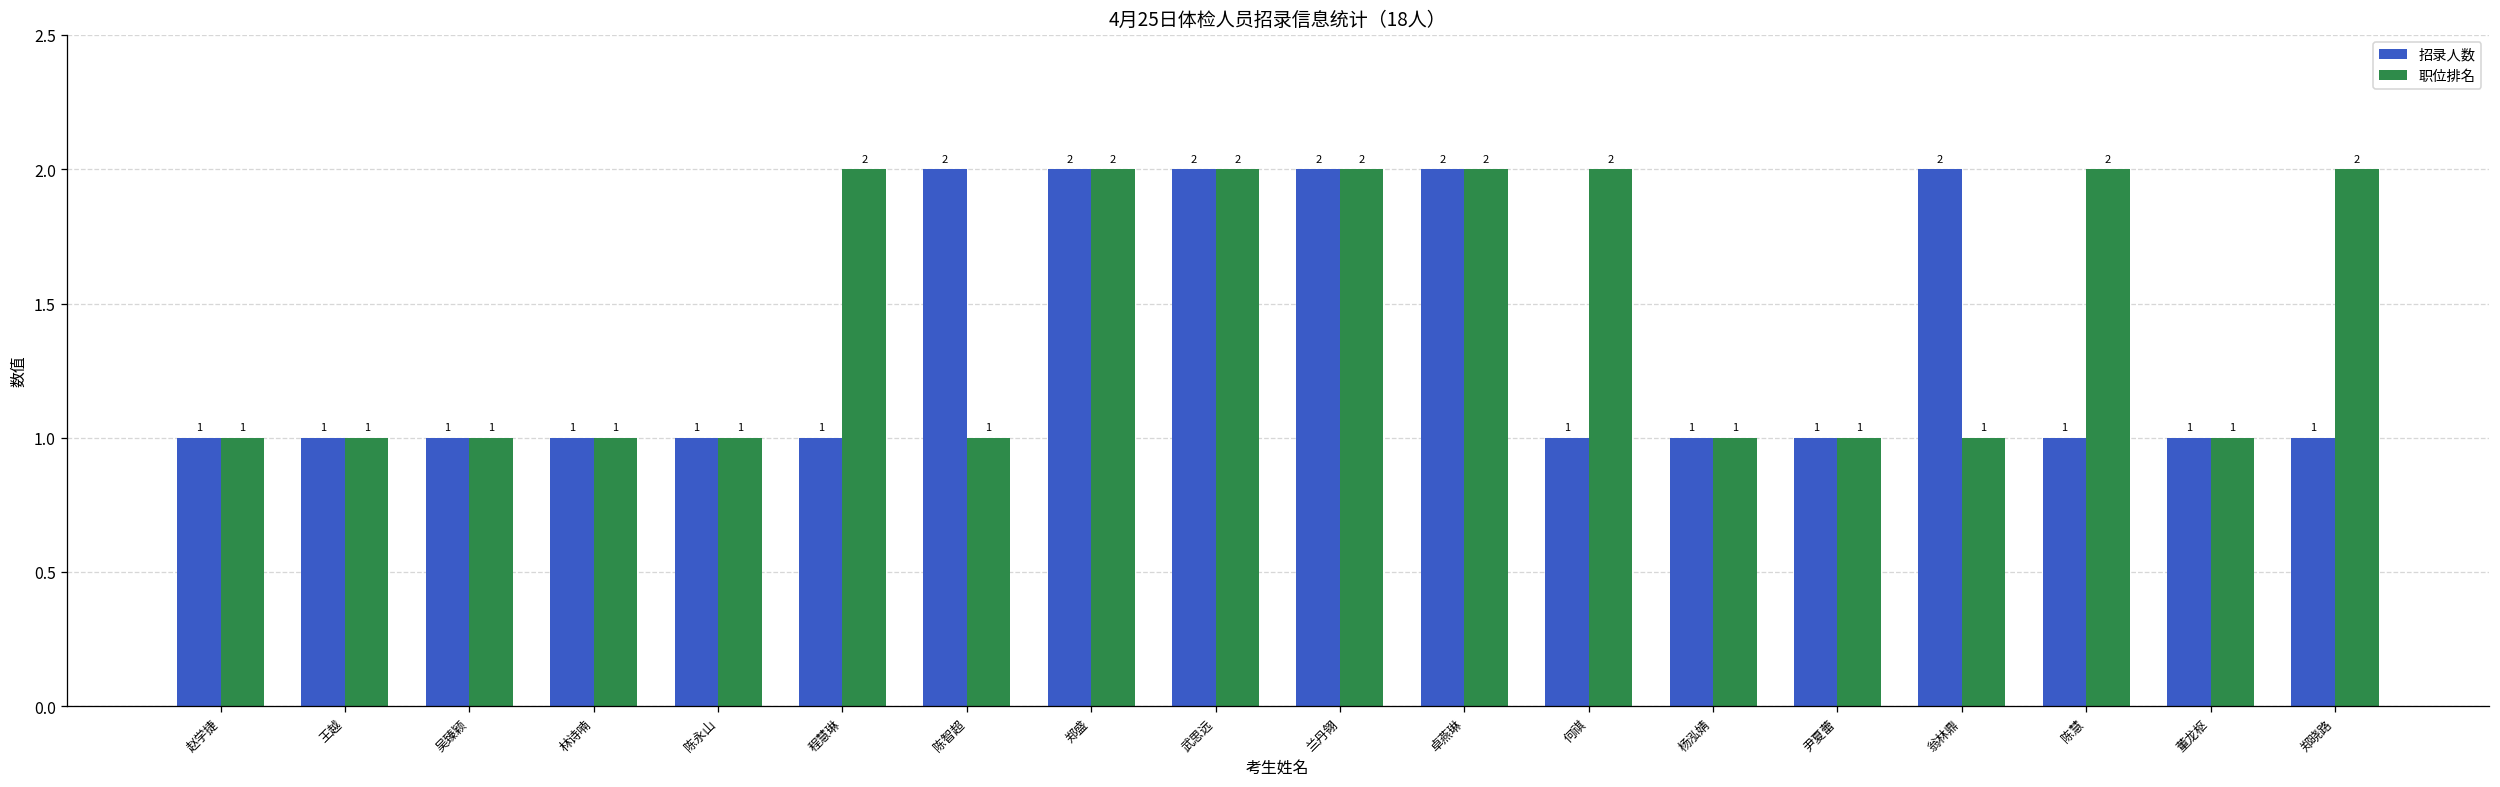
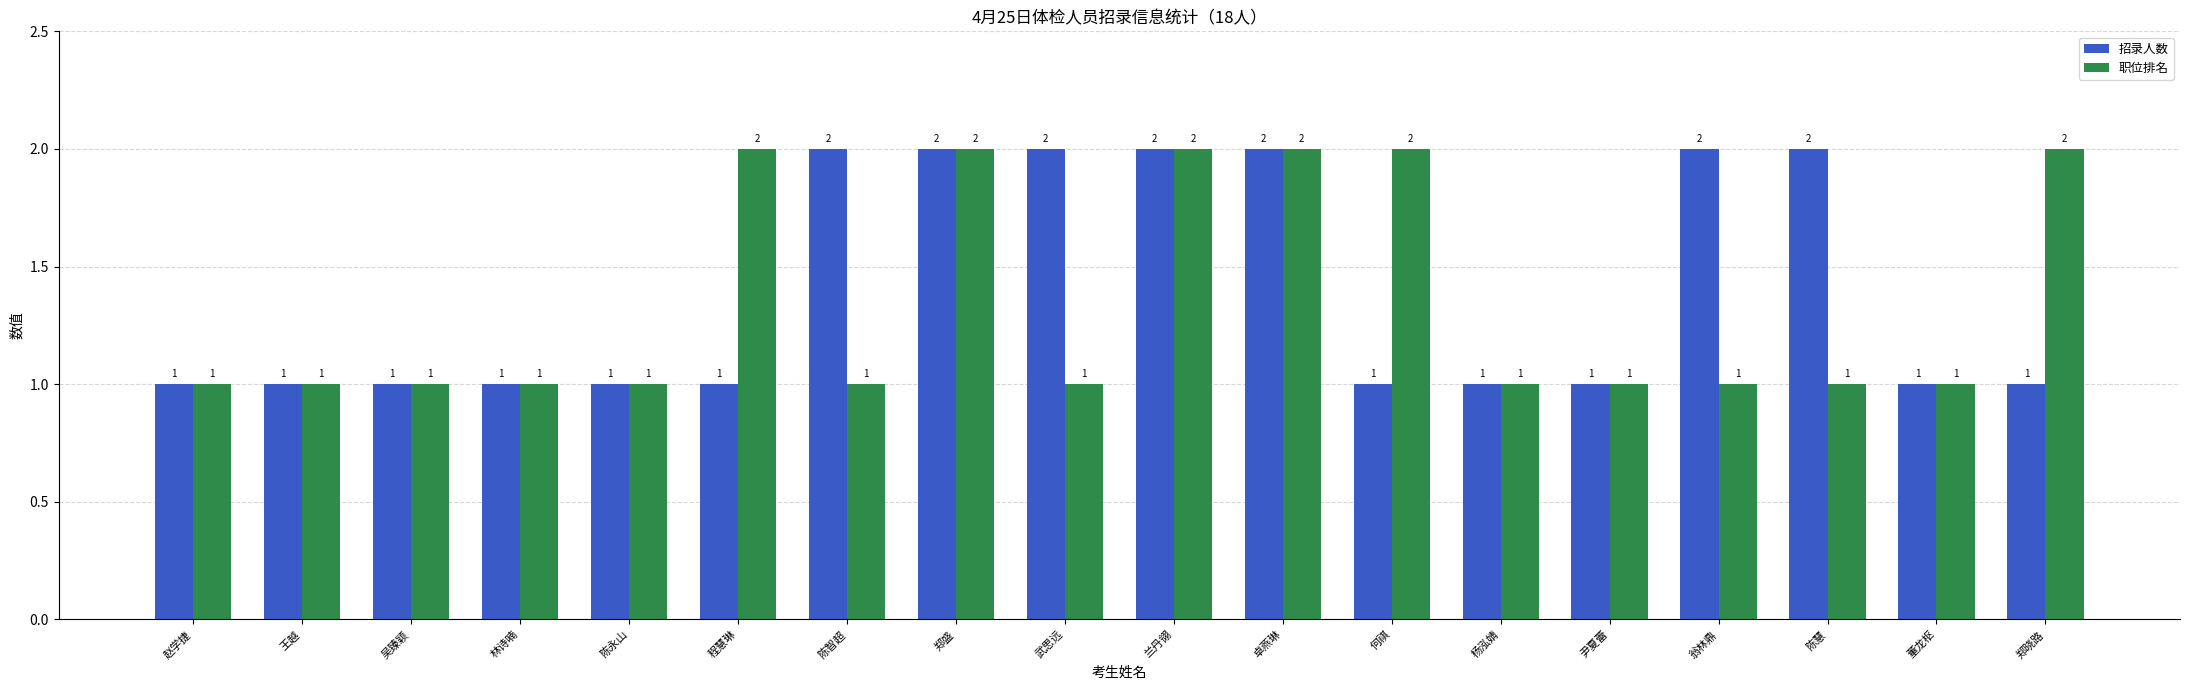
  {
    "招录人数": {
      "赵学捷": 1,
      "王越": 1,
      "吴臻颖": 1,
      "林诗喃": 1,
      "陈永山": 1,
      "程慧琳": 1,
      "陈智超": 2,
      "郑盛": 2,
      "武思远": 2,
      "兰丹翎": 2,
      "卓燕琳": 2,
      "何祺": 1,
      "杨泓婧": 1,
      "尹夏蕾": 1,
      "翁林鼎": 2,
-     "陈慧": 1,
+     "陈慧": 2,
      "董龙枢": 1,
      "郑晓路": 1
    },
    "职位排名": {
      "赵学捷": 1,
      "王越": 1,
      "吴臻颖": 1,
      "林诗喃": 1,
      "陈永山": 1,
      "程慧琳": 2,
      "陈智超": 1,
      "郑盛": 2,
-     "武思远": 2,
+     "武思远": 1,
      "兰丹翎": 2,
      "卓燕琳": 2,
      "何祺": 2,
      "杨泓婧": 1,
      "尹夏蕾": 1,
      "翁林鼎": 1,
-     "陈慧": 2,
+     "陈慧": 1,
      "董龙枢": 1,
      "郑晓路": 2
    }
  }
